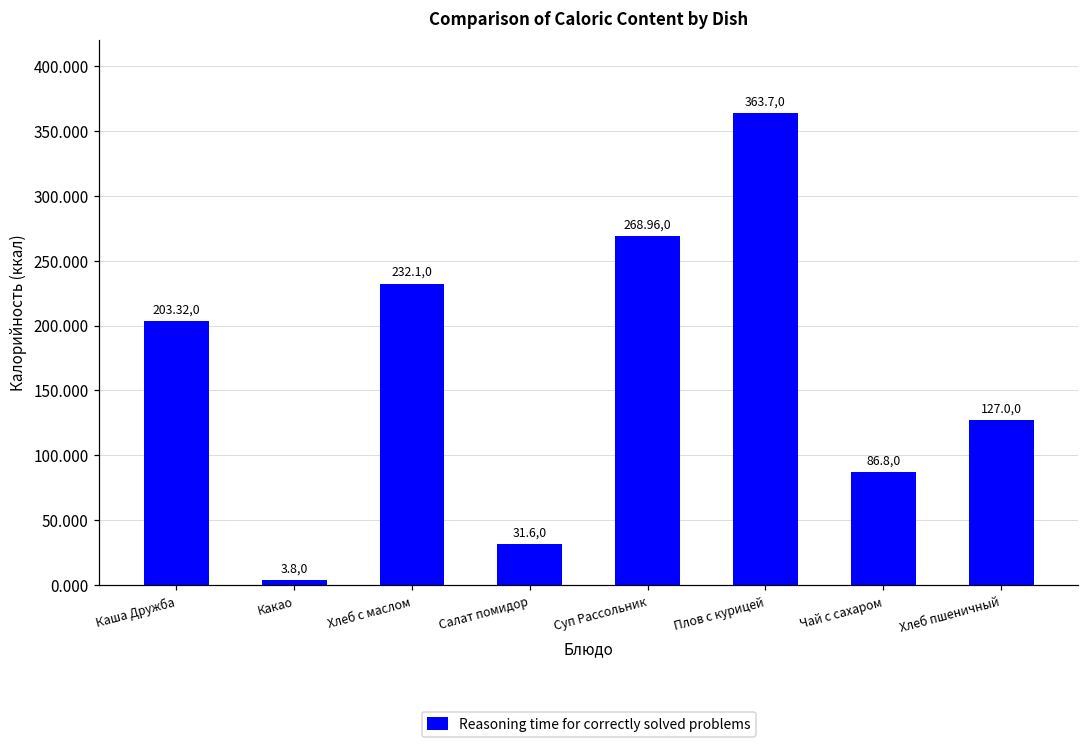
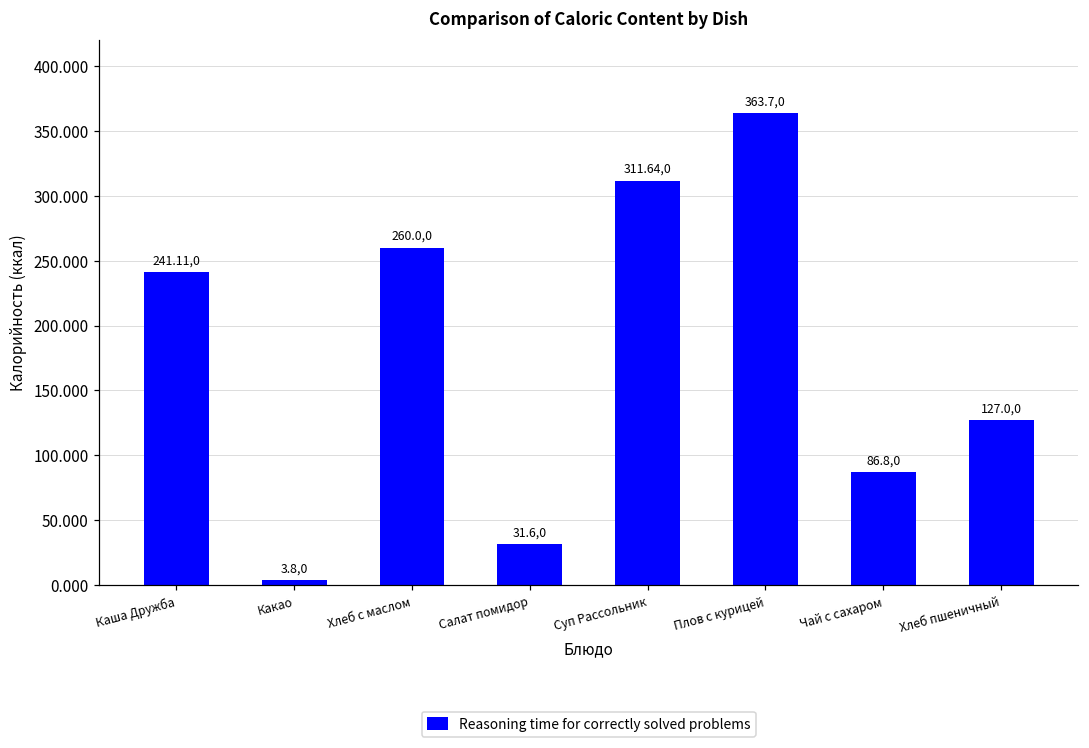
  {
-   "Каша Дружба": "203.32,0",
+   "Каша Дружба": "241.11,0",
    "Какао": "3.8,0",
-   "Хлеб с маслом": "232.1,0",
+   "Хлеб с маслом": "260.0,0",
    "Салат помидор": "31.6,0",
-   "Суп Рассольник": "268.96,0",
+   "Суп Рассольник": "311.64,0",
    "Плов с курицей": "363.7,0",
    "Чай с сахаром": "86.8,0",
    "Хлеб пшеничный": "127.0,0"
  }
